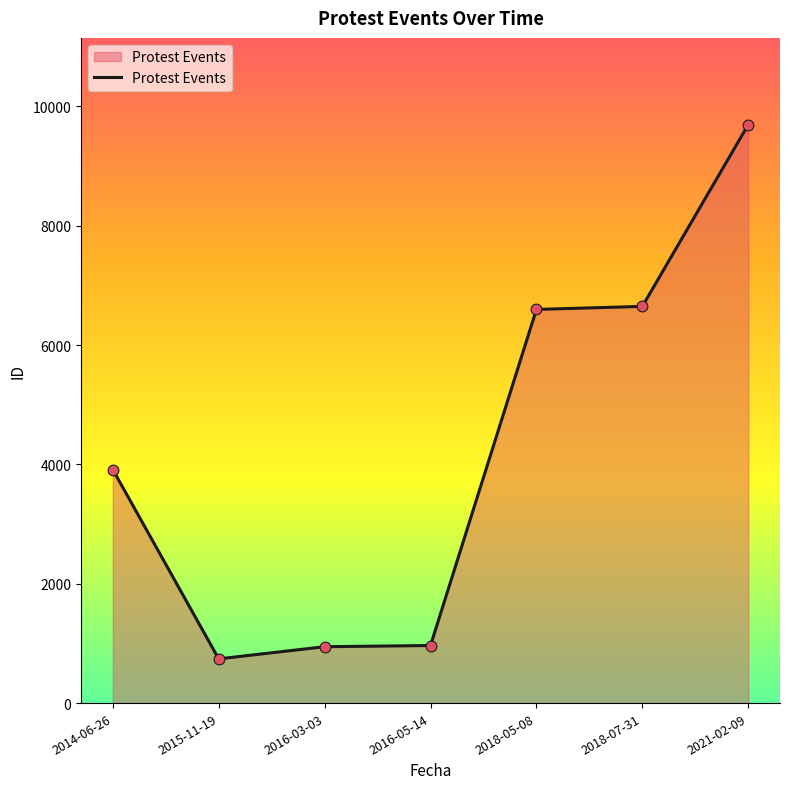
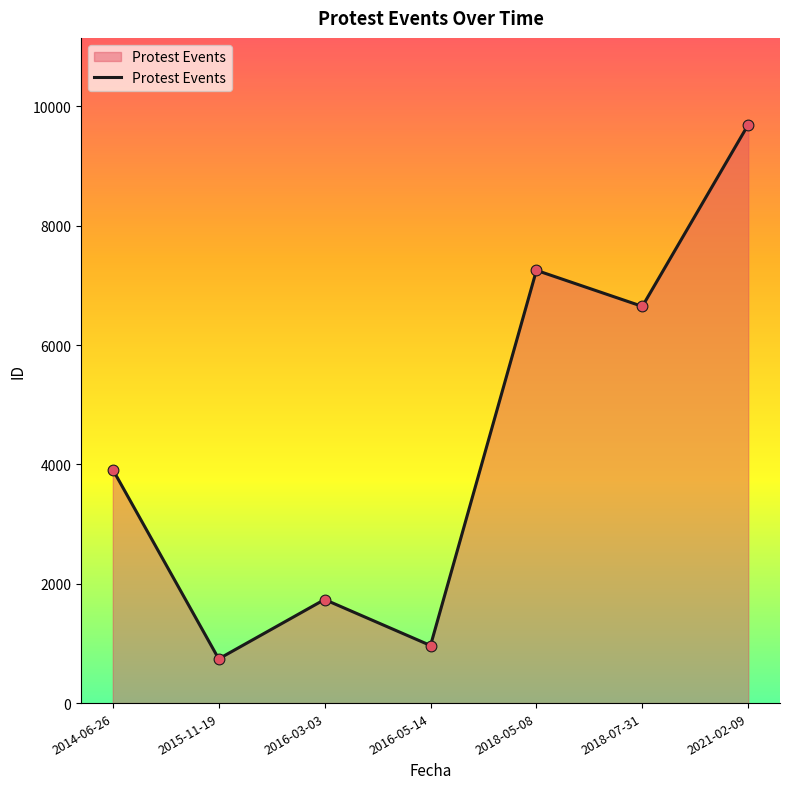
  {
    "2014-06-26": 3900,
    "2015-11-19": 700,
-   "2016-03-03": 900,
+   "2016-03-03": 1700,
    "2016-05-14": 1000,
-   "2018-05-08": 6600,
+   "2018-05-08": 7300,
    "2018-07-31": 6600,
    "2021-02-09": 9700
  }
